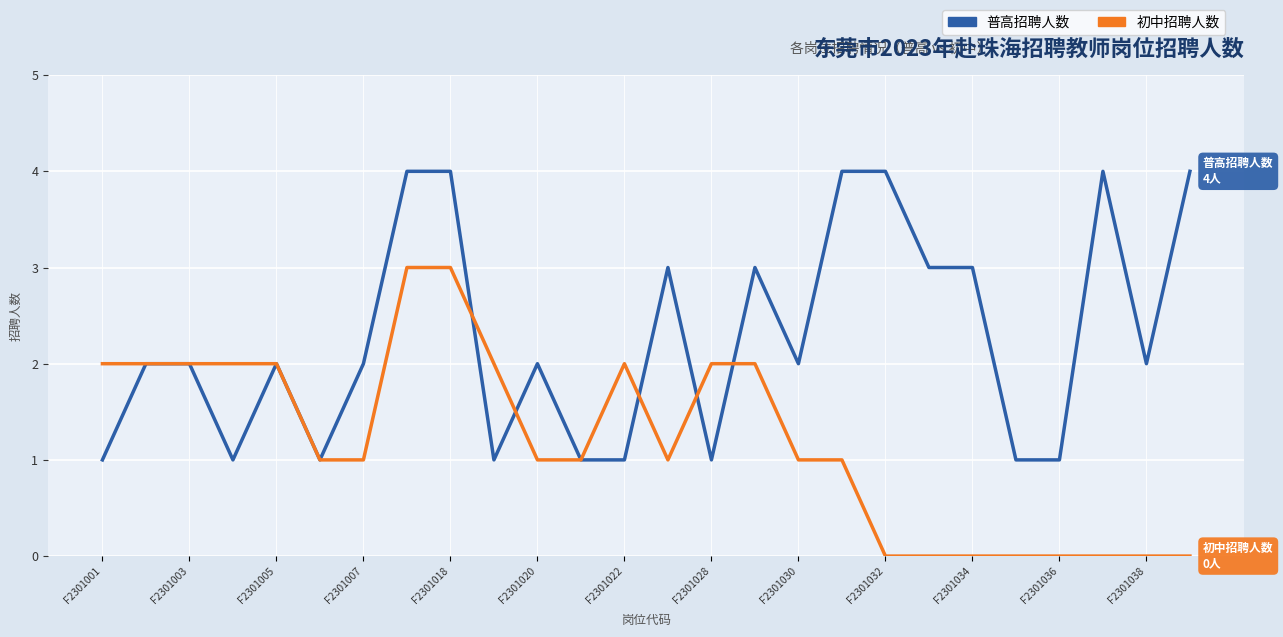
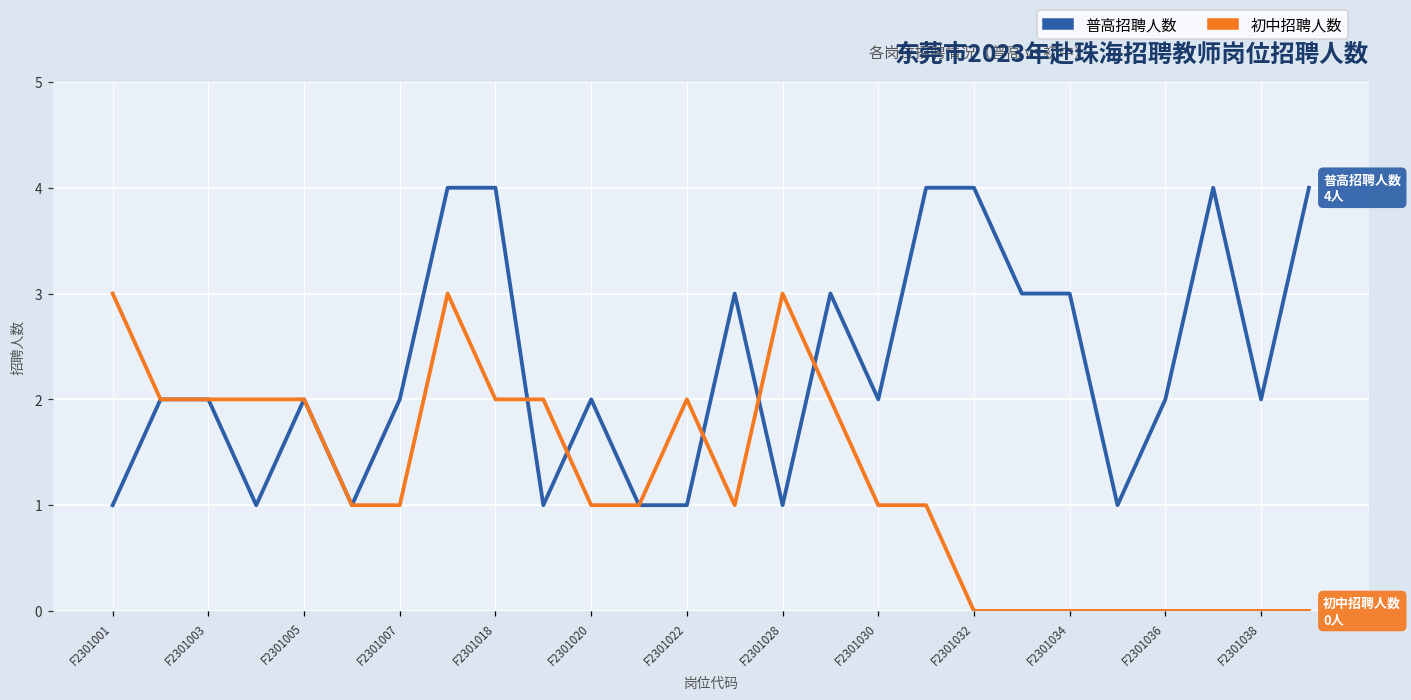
  {
    "普高招聘人数": {
      "F2301001": 1,
      "F2301007": 2,
      "F2301018": 4,
      "F2301020": 2,
      "F2301022": 1,
      "F2301028": 1,
      "F2301030": 2,
      "F2301032": 4,
      "F2301034": 3,
-     "F2301036": 1,
+     "F2301036": 2,
      "F2301038": 2
    },
    "初中招聘人数": {
-     "F2301001": 2,
+     "F2301001": 3,
      "F2301007": 1,
-     "F2301018": 3,
+     "F2301018": 2,
      "F2301020": 1,
      "F2301022": 2,
-     "F2301028": 2,
+     "F2301028": 3,
      "F2301030": 1,
      "F2301032": 0,
      "F2301034": 0,
      "F2301036": 0,
      "F2301038": 0
    }
  }
